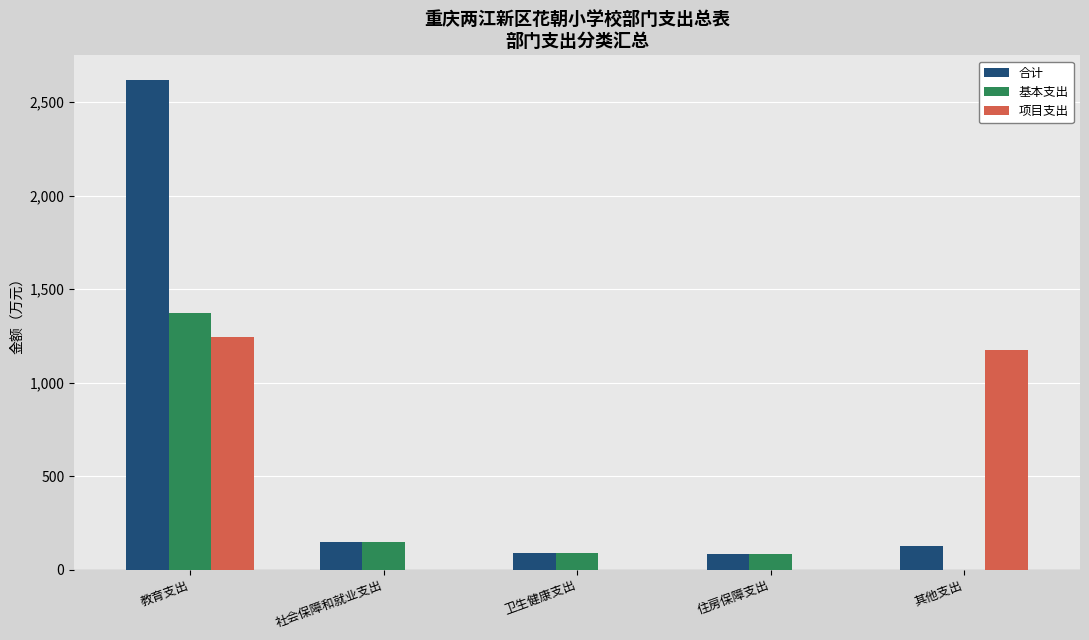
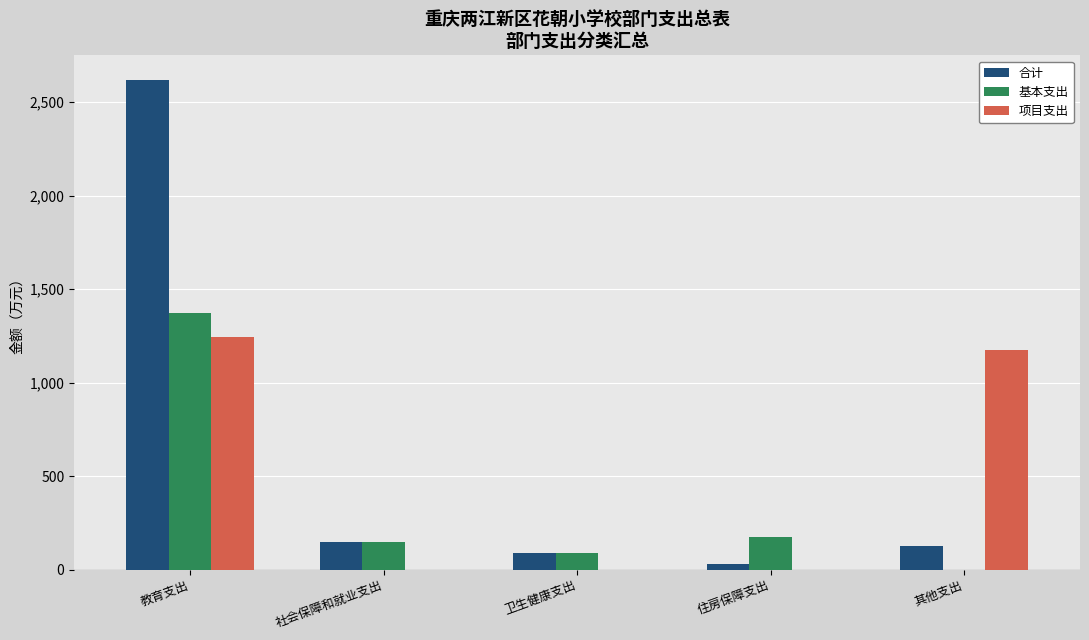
  {
    "合计": {
      "教育支出": "2,620",
      "社会保障和就业支出": "150",
      "卫生健康支出": "90",
-     "住房保障支出": "90",
+     "住房保障支出": "30",
      "其他支出": "130"
    },
    "基本支出": {
      "教育支出": "1,370",
      "社会保障和就业支出": "150",
      "卫生健康支出": "90",
-     "住房保障支出": "90",
+     "住房保障支出": "180",
      "其他支出": "0"
    },
    "项目支出": {
      "教育支出": "1,250",
      "社会保障和就业支出": "0",
      "卫生健康支出": "0",
      "住房保障支出": "0",
      "其他支出": "1,180"
    }
  }
